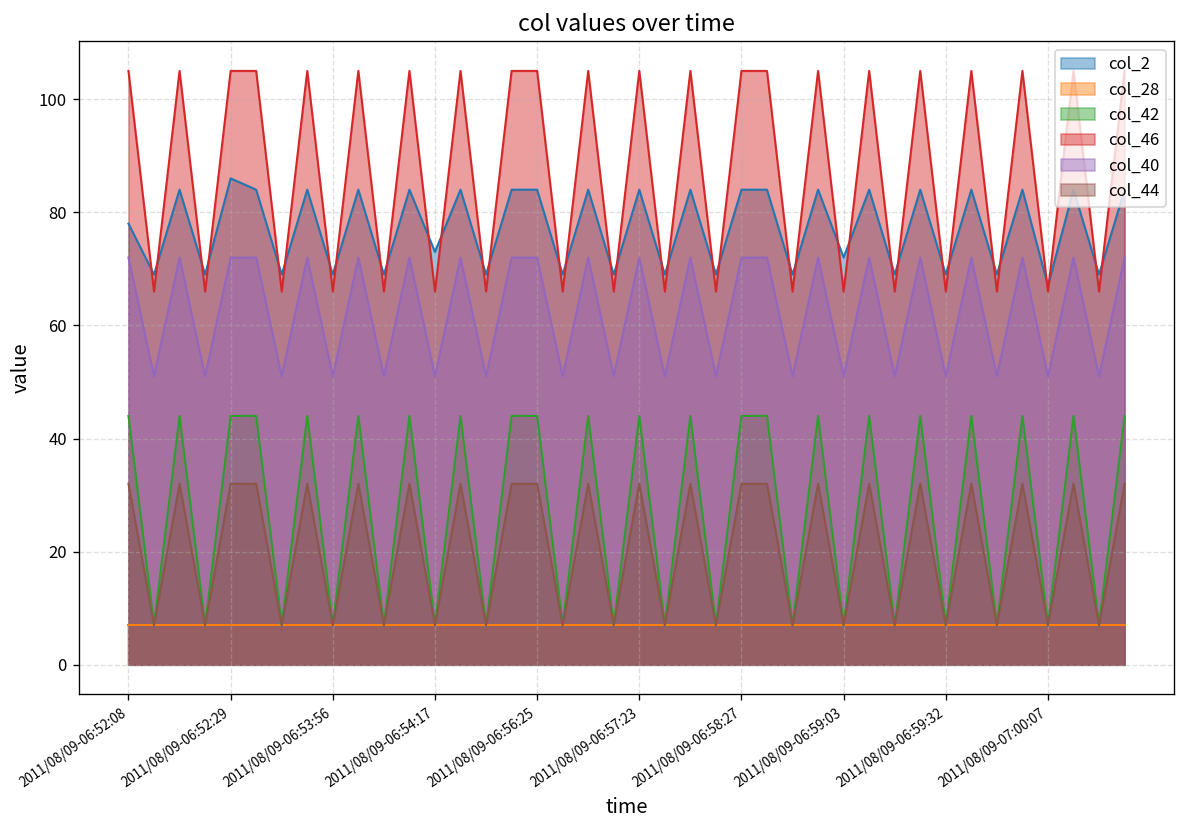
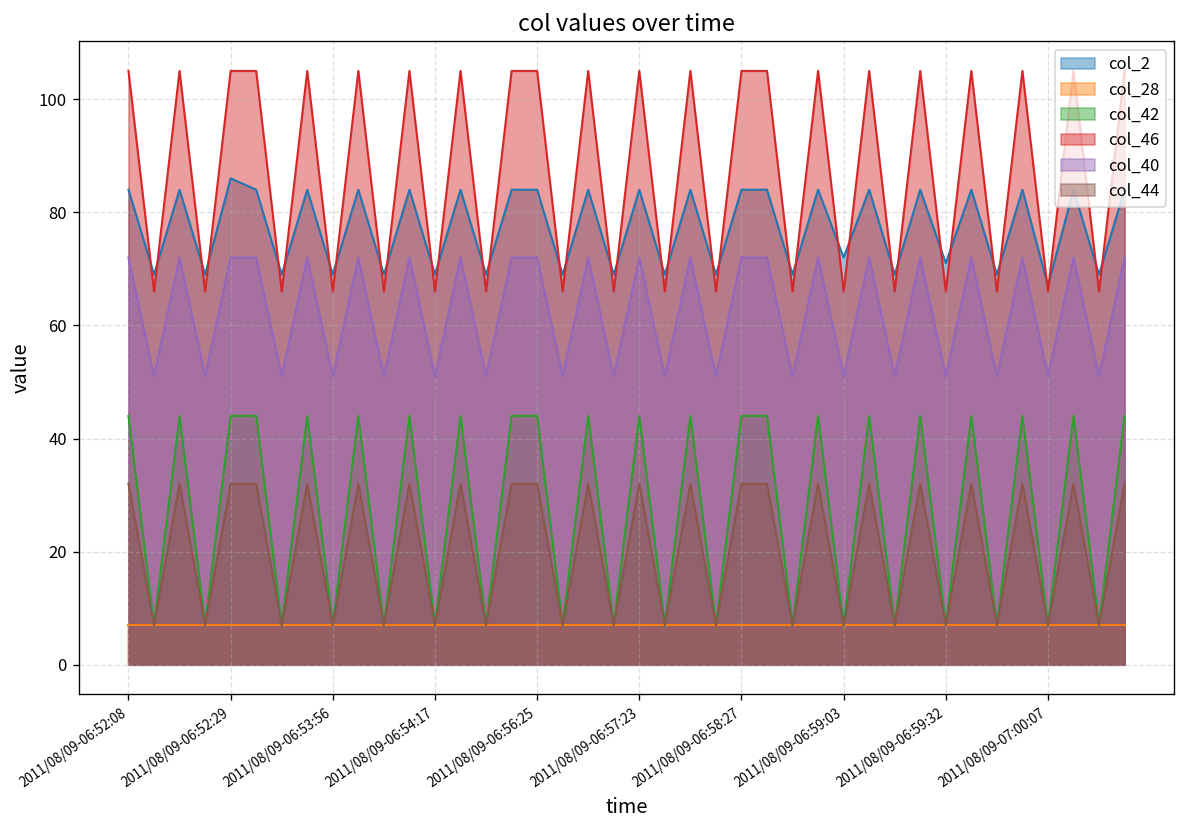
  {
    "col_2": {
-     "2011/08/09-06:52:08": 78,
+     "2011/08/09-06:52:08": 84,
      "2011/08/09-06:52:29": 86,
      "2011/08/09-06:53:56": 69,
-     "2011/08/09-06:54:17": 73,
+     "2011/08/09-06:54:17": 69,
      "2011/08/09-06:56:25": 84,
      "2011/08/09-06:57:23": 84,
      "2011/08/09-06:58:27": 84,
      "2011/08/09-06:59:03": 72,
-     "2011/08/09-06:59:32": 69,
+     "2011/08/09-06:59:32": 71,
      "2011/08/09-07:00:07": 67
    },
    "col_28": {
      "2011/08/09-06:52:08": 7,
      "2011/08/09-06:52:29": 7,
      "2011/08/09-06:56:25": 7,
      "2011/08/09-06:57:23": 7,
      "2011/08/09-06:58:27": 7
    },
    "col_42": {
      "2011/08/09-06:52:08": 44,
      "2011/08/09-06:52:29": 44,
      "2011/08/09-06:56:25": 44,
      "2011/08/09-06:57:23": 44,
      "2011/08/09-06:58:27": 44
    },
    "col_46": {
      "2011/08/09-06:52:08": 105,
      "2011/08/09-06:52:29": 105,
      "2011/08/09-06:53:56": 66,
      "2011/08/09-06:54:17": 66,
      "2011/08/09-06:56:25": 105,
      "2011/08/09-06:57:23": 105,
      "2011/08/09-06:58:27": 105,
      "2011/08/09-06:59:03": 66,
      "2011/08/09-06:59:32": 66,
      "2011/08/09-07:00:07": 66
    },
    "col_40": {
      "2011/08/09-06:52:08": 72,
      "2011/08/09-06:52:29": 72,
      "2011/08/09-06:53:56": 51,
      "2011/08/09-06:54:17": 51,
      "2011/08/09-06:56:25": 72,
      "2011/08/09-06:57:23": 72,
      "2011/08/09-06:58:27": 72,
      "2011/08/09-06:59:03": 51,
      "2011/08/09-06:59:32": 51,
      "2011/08/09-07:00:07": 51
    },
    "col_44": {
      "2011/08/09-06:52:08": 32,
      "2011/08/09-06:52:29": 32,
      "2011/08/09-06:56:25": 32,
      "2011/08/09-06:57:23": 32,
      "2011/08/09-06:58:27": 32
    }
  }
